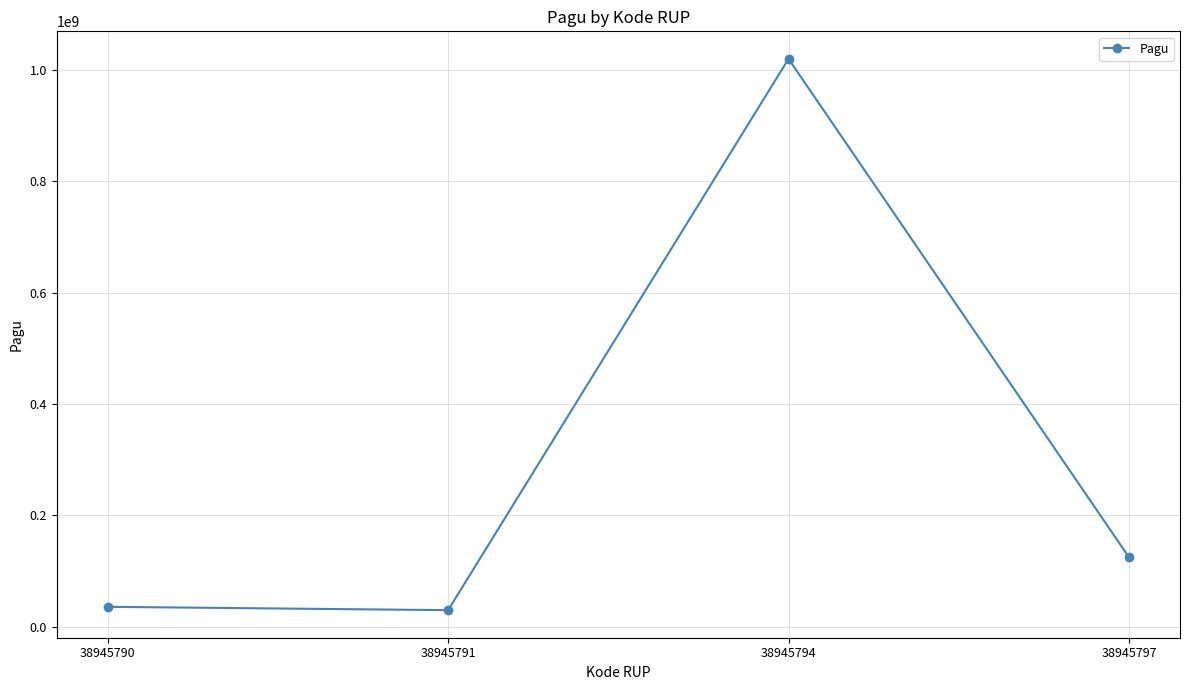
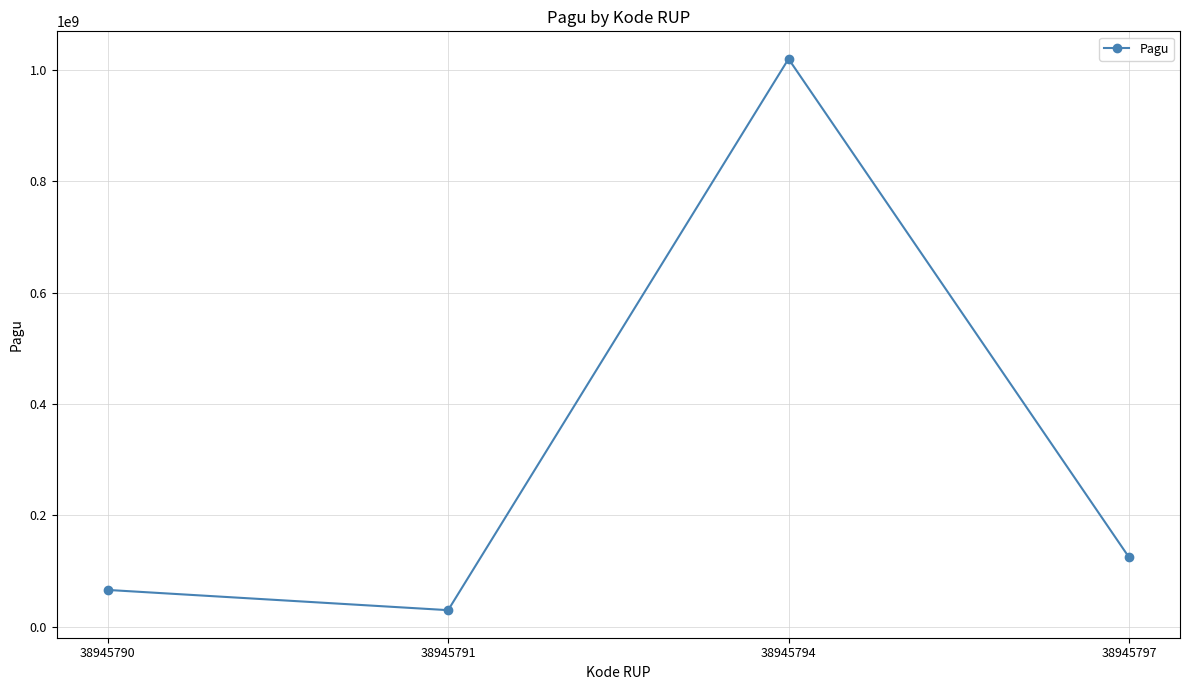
  {
-   "38945790": 40000000,
+   "38945790": 70000000,
    "38945791": 30000000,
    "38945794": 1020000000,
    "38945797": 130000000
  }
